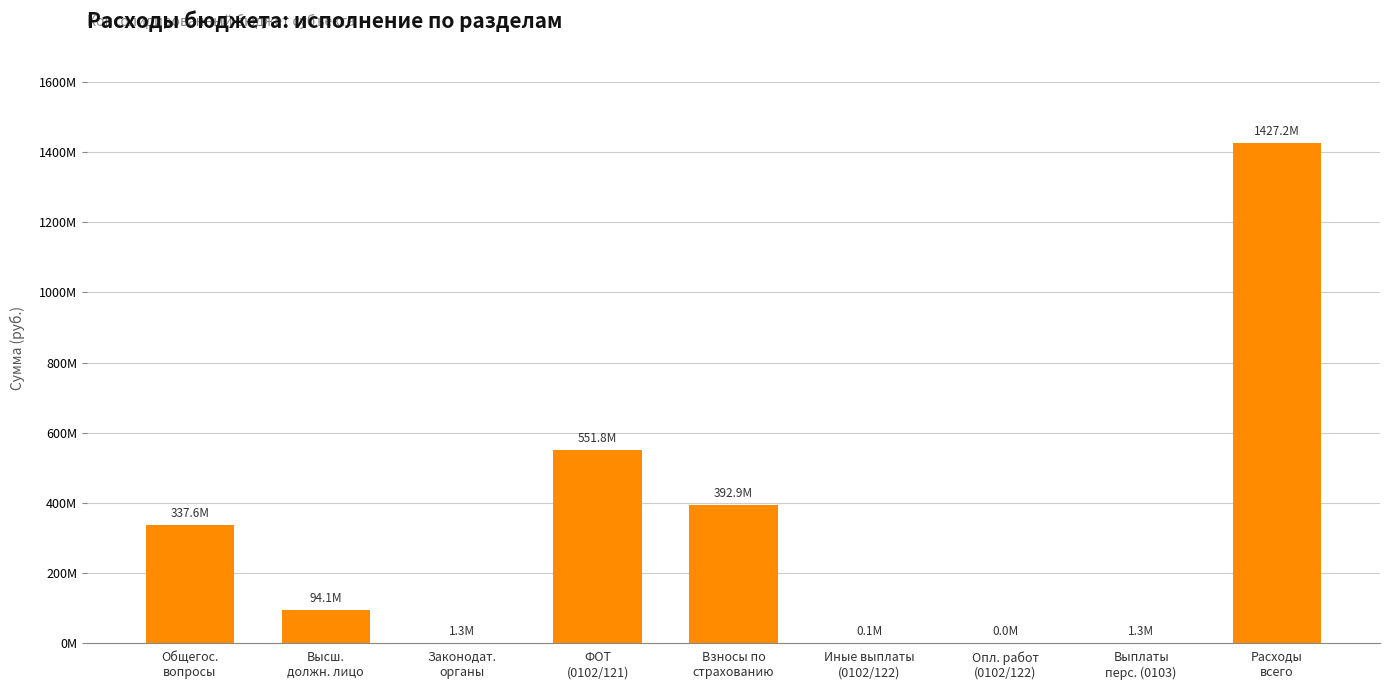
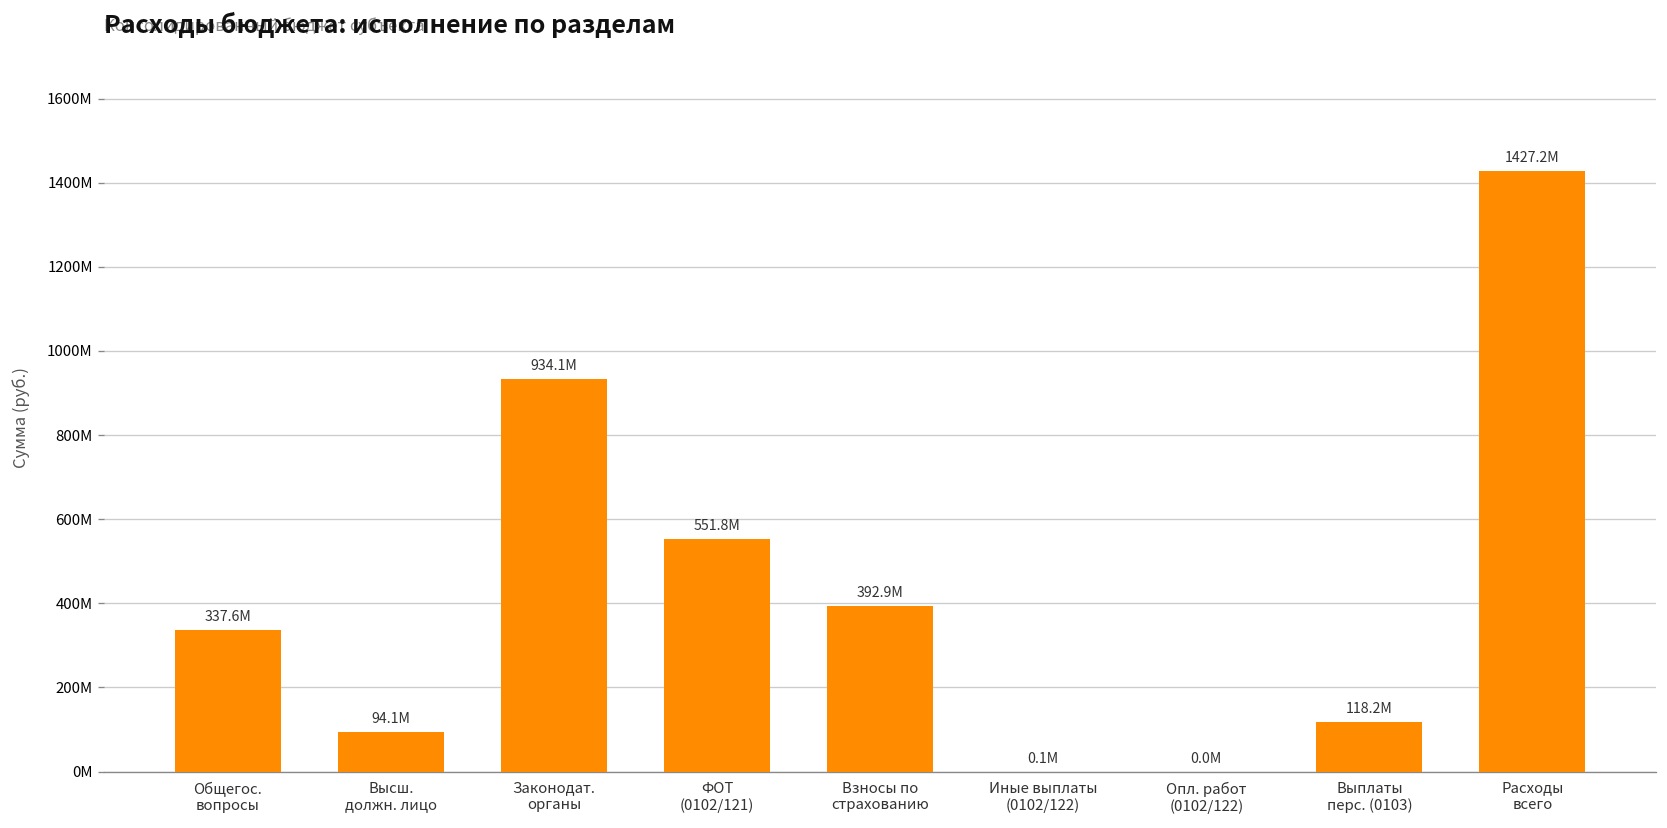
  {
-   "Законодат. органы": "1.3М",
-   "Выплаты перс. (0103)": "1.3М"
+   "Законодат. органы": "934.1М",
+   "Выплаты перс. (0103)": "118.2М"
  }
